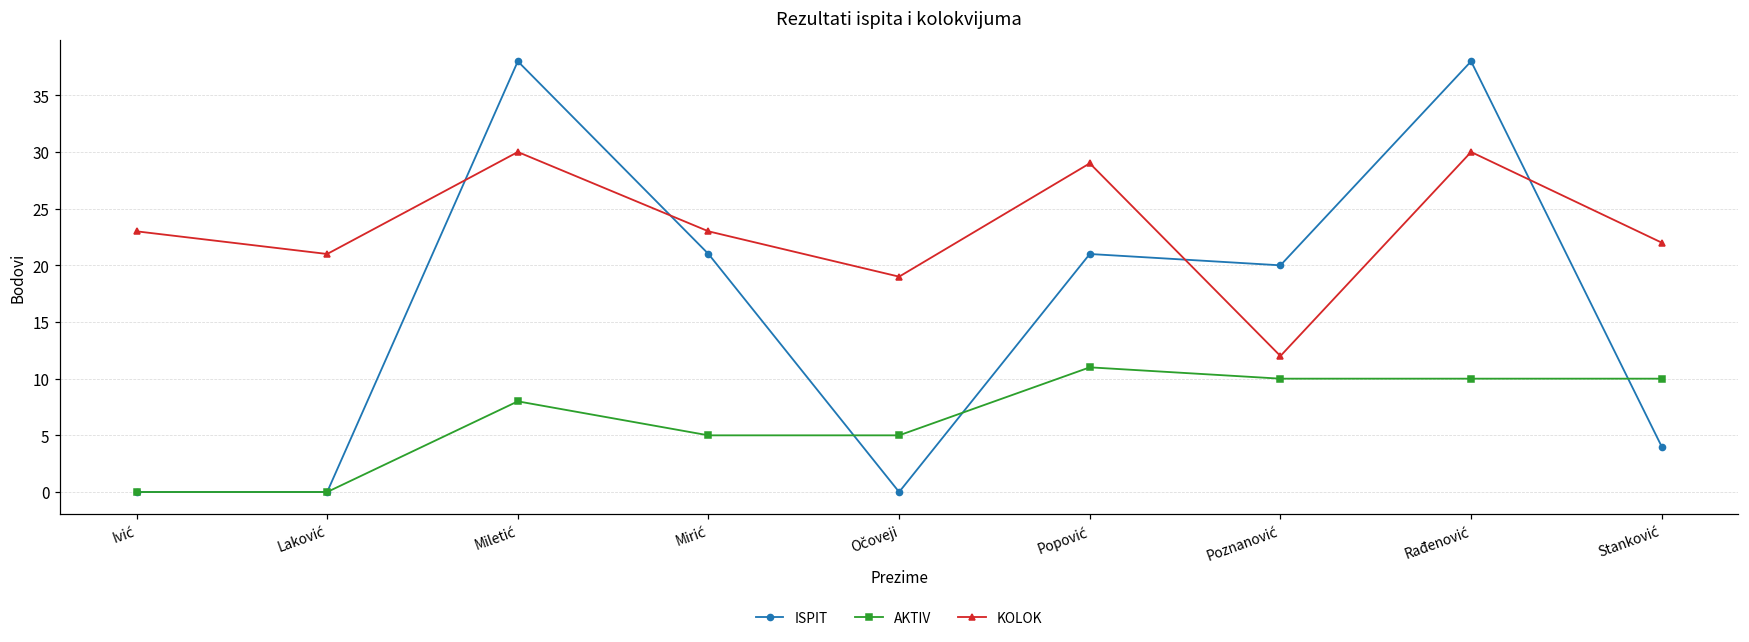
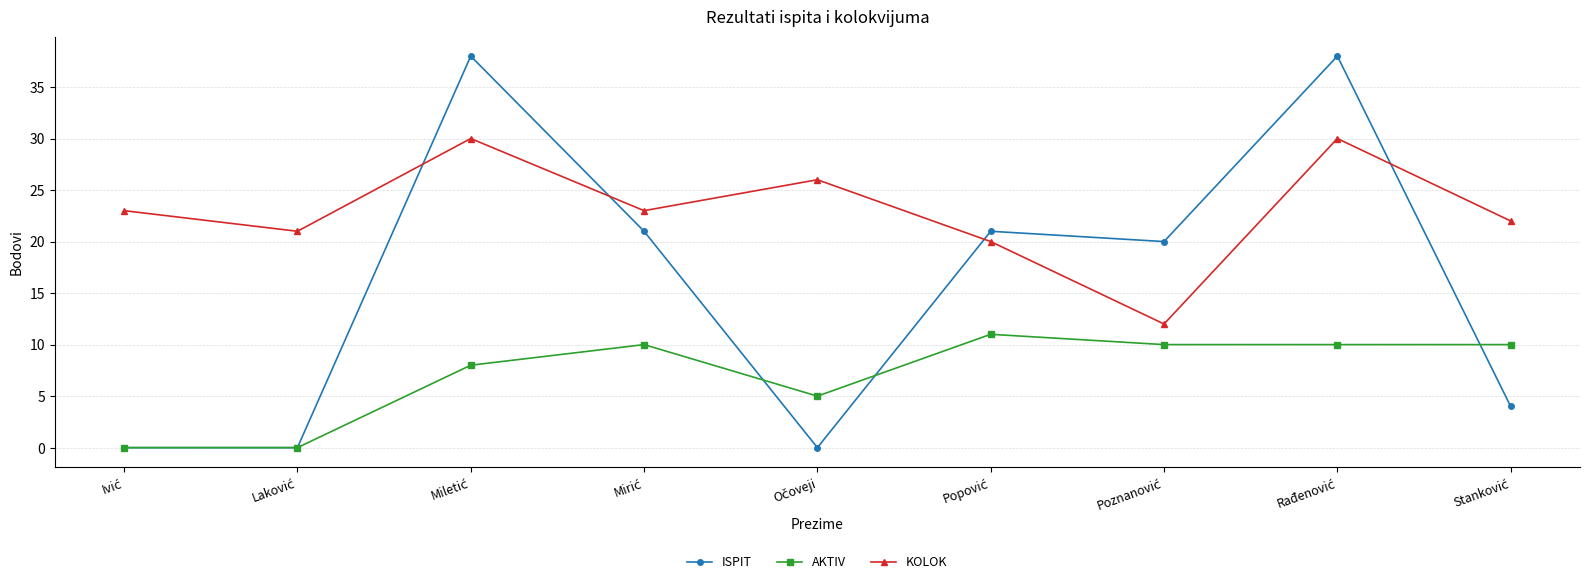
  {
    "ISPIT": {
      "Miletić": 38,
      "Mirić": 21,
      "Očoveji": 0,
      "Popović": 21,
      "Poznanović": 20,
      "Rađenović": 38,
      "Stanković": 4
    },
    "AKTIV": {
      "Miletić": 8,
-     "Mirić": 5,
+     "Mirić": 10,
      "Očoveji": 5,
      "Popović": 11,
      "Poznanović": 10,
      "Rađenović": 10,
      "Stanković": 10
    },
    "KOLOK": {
      "Ivić": 23,
      "Laković": 21,
      "Miletić": 30,
      "Mirić": 23,
-     "Očoveji": 19,
-     "Popović": 29,
+     "Očoveji": 26,
+     "Popović": 20,
      "Poznanović": 12,
      "Rađenović": 30,
      "Stanković": 22
    }
  }
